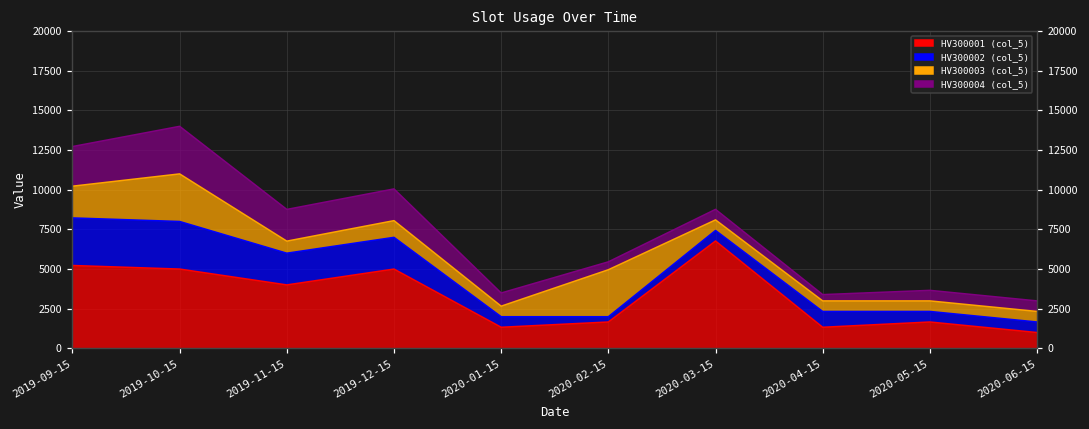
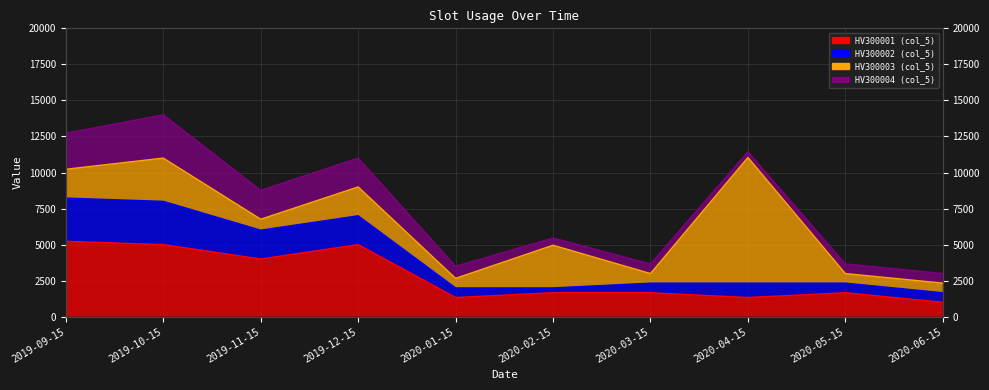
  {
    "HV300001 (col_5)": {
      "2019-09-15": 5200,
      "2019-10-15": 5000,
      "2019-11-15": 4000,
      "2019-12-15": 5000,
      "2020-01-15": 1300,
      "2020-02-15": 1700,
-     "2020-03-15": 6800,
+     "2020-03-15": 1700,
      "2020-04-15": 1300,
      "2020-05-15": 1700,
      "2020-06-15": 1000
    },
    "HV300002 (col_5)": {
      "2019-09-15": 3000,
      "2019-10-15": 3000,
      "2019-11-15": 2000,
      "2019-12-15": 2000,
      "2020-01-15": 700,
      "2020-02-15": 300,
      "2020-03-15": 700,
      "2020-04-15": 1000,
      "2020-05-15": 700,
      "2020-06-15": 700
    },
    "HV300003 (col_5)": {
      "2019-09-15": 2000,
      "2019-10-15": 3000,
      "2019-11-15": 800,
-     "2019-12-15": 1100,
+     "2019-12-15": 2000,
      "2020-01-15": 700,
      "2020-02-15": 3000,
      "2020-03-15": 700,
-     "2020-04-15": 700,
+     "2020-04-15": 8700,
      "2020-05-15": 700,
      "2020-06-15": 700
    },
    "HV300004 (col_5)": {
      "2019-09-15": 2500,
      "2019-10-15": 3000,
      "2019-11-15": 2000,
      "2019-12-15": 2000,
      "2020-01-15": 800,
      "2020-02-15": 500,
      "2020-03-15": 700,
      "2020-04-15": 400,
      "2020-05-15": 700,
      "2020-06-15": 700
    }
  }
